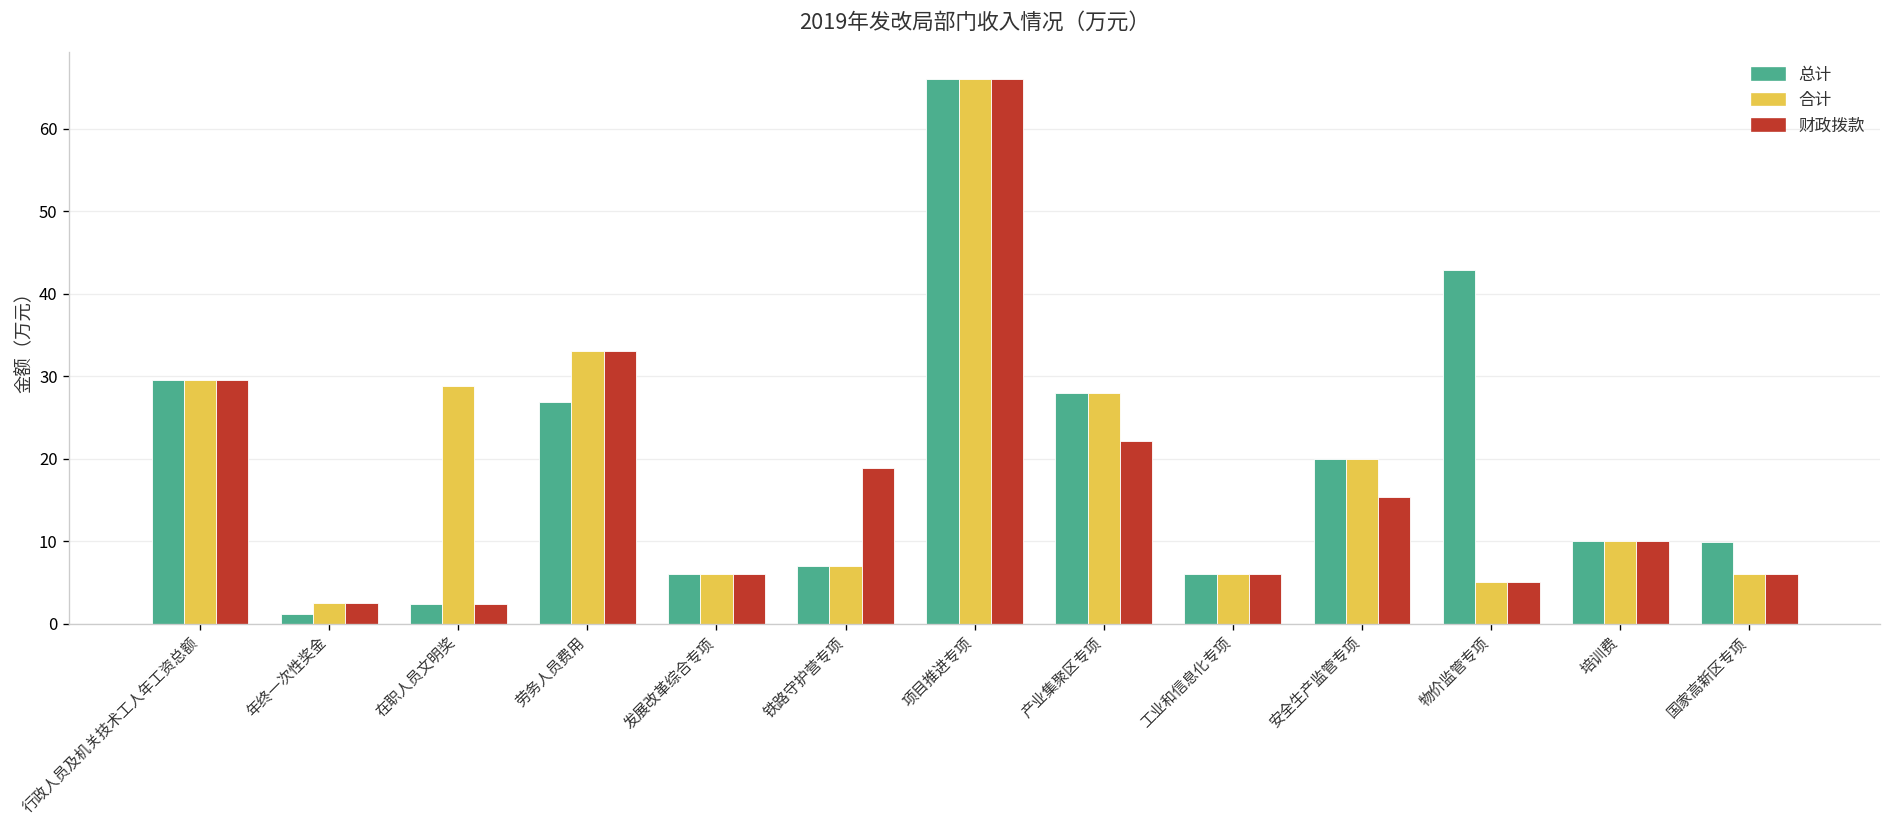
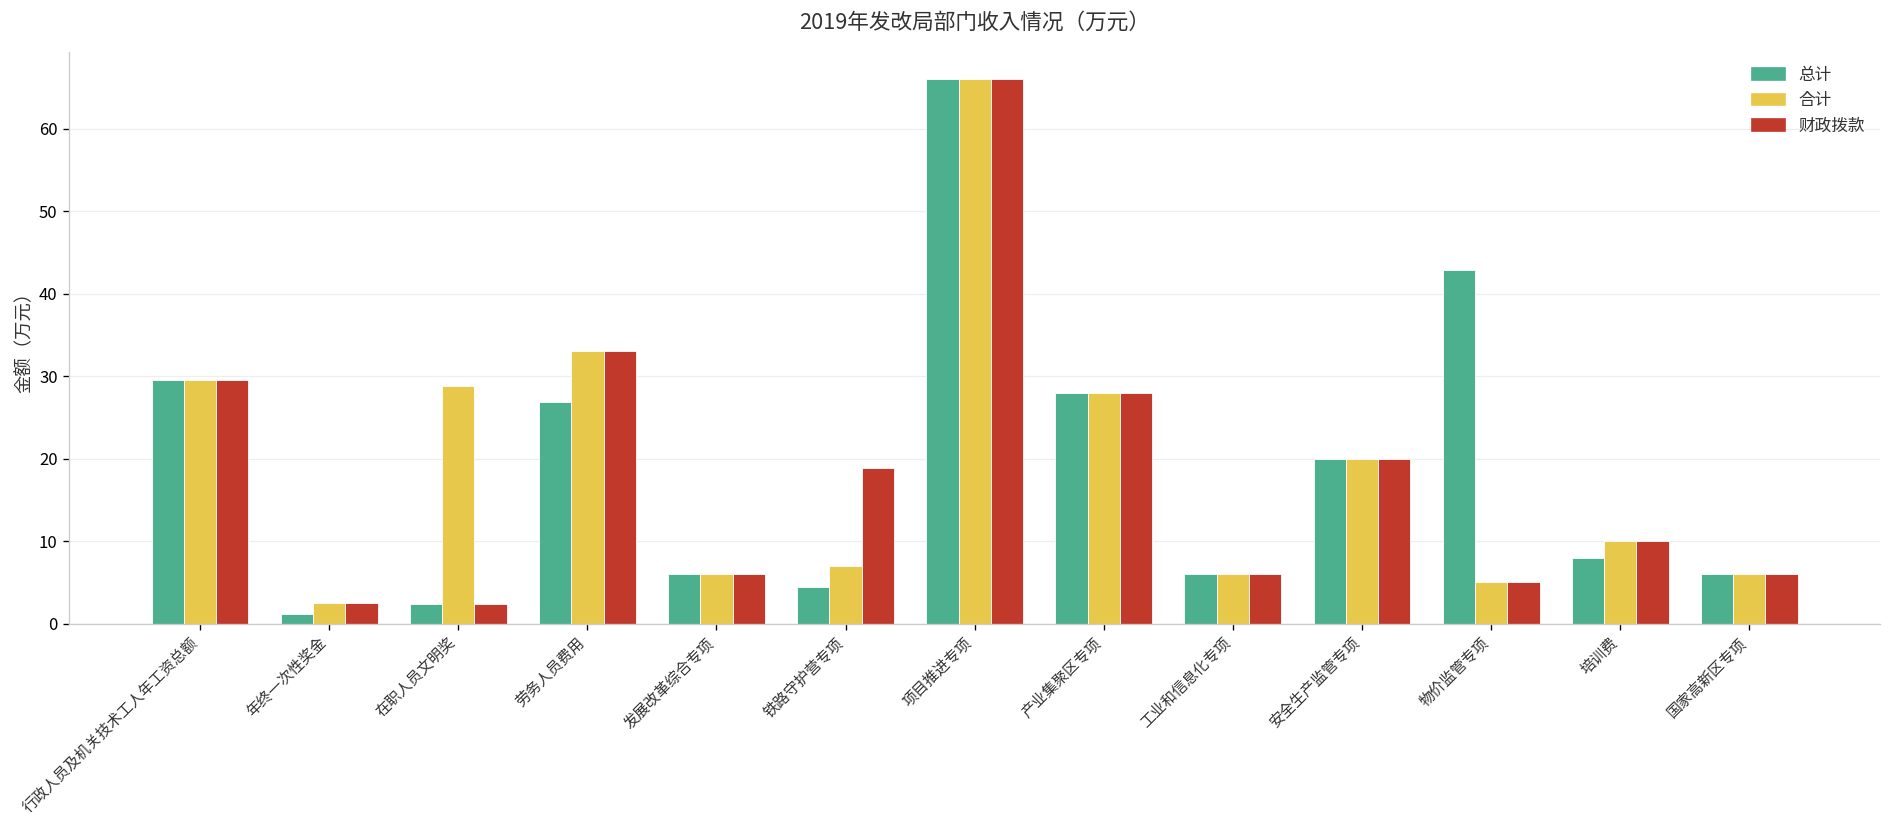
  {
    "总计": {
      "行政人员及机关技术工人年工资总额": 30,
      "年终一次性奖金": 1,
      "在职人员文明奖": 2,
      "劳务人员费用": 27,
      "发展改革综合专项": 6,
-     "铁路守护营专项": 7,
+     "铁路守护营专项": 4,
      "项目推进专项": 66,
      "产业集聚区专项": 28,
      "工业和信息化专项": 6,
      "安全生产监管专项": 20,
      "物价监管专项": 43,
-     "培训费": 10,
-     "国家高新区专项": 10
+     "培训费": 8,
+     "国家高新区专项": 6
    },
    "合计": {
      "行政人员及机关技术工人年工资总额": 30,
      "年终一次性奖金": 2,
      "在职人员文明奖": 29,
      "劳务人员费用": 33,
      "发展改革综合专项": 6,
      "铁路守护营专项": 7,
      "项目推进专项": 66,
      "产业集聚区专项": 28,
      "工业和信息化专项": 6,
      "安全生产监管专项": 20,
      "物价监管专项": 5,
      "培训费": 10,
      "国家高新区专项": 6
    },
    "财政拨款": {
      "行政人员及机关技术工人年工资总额": 30,
      "年终一次性奖金": 2,
      "在职人员文明奖": 2,
      "劳务人员费用": 33,
      "发展改革综合专项": 6,
      "铁路守护营专项": 19,
      "项目推进专项": 66,
-     "产业集聚区专项": 22,
+     "产业集聚区专项": 28,
      "工业和信息化专项": 6,
-     "安全生产监管专项": 15,
+     "安全生产监管专项": 20,
      "物价监管专项": 5,
      "培训费": 10,
      "国家高新区专项": 6
    }
  }
